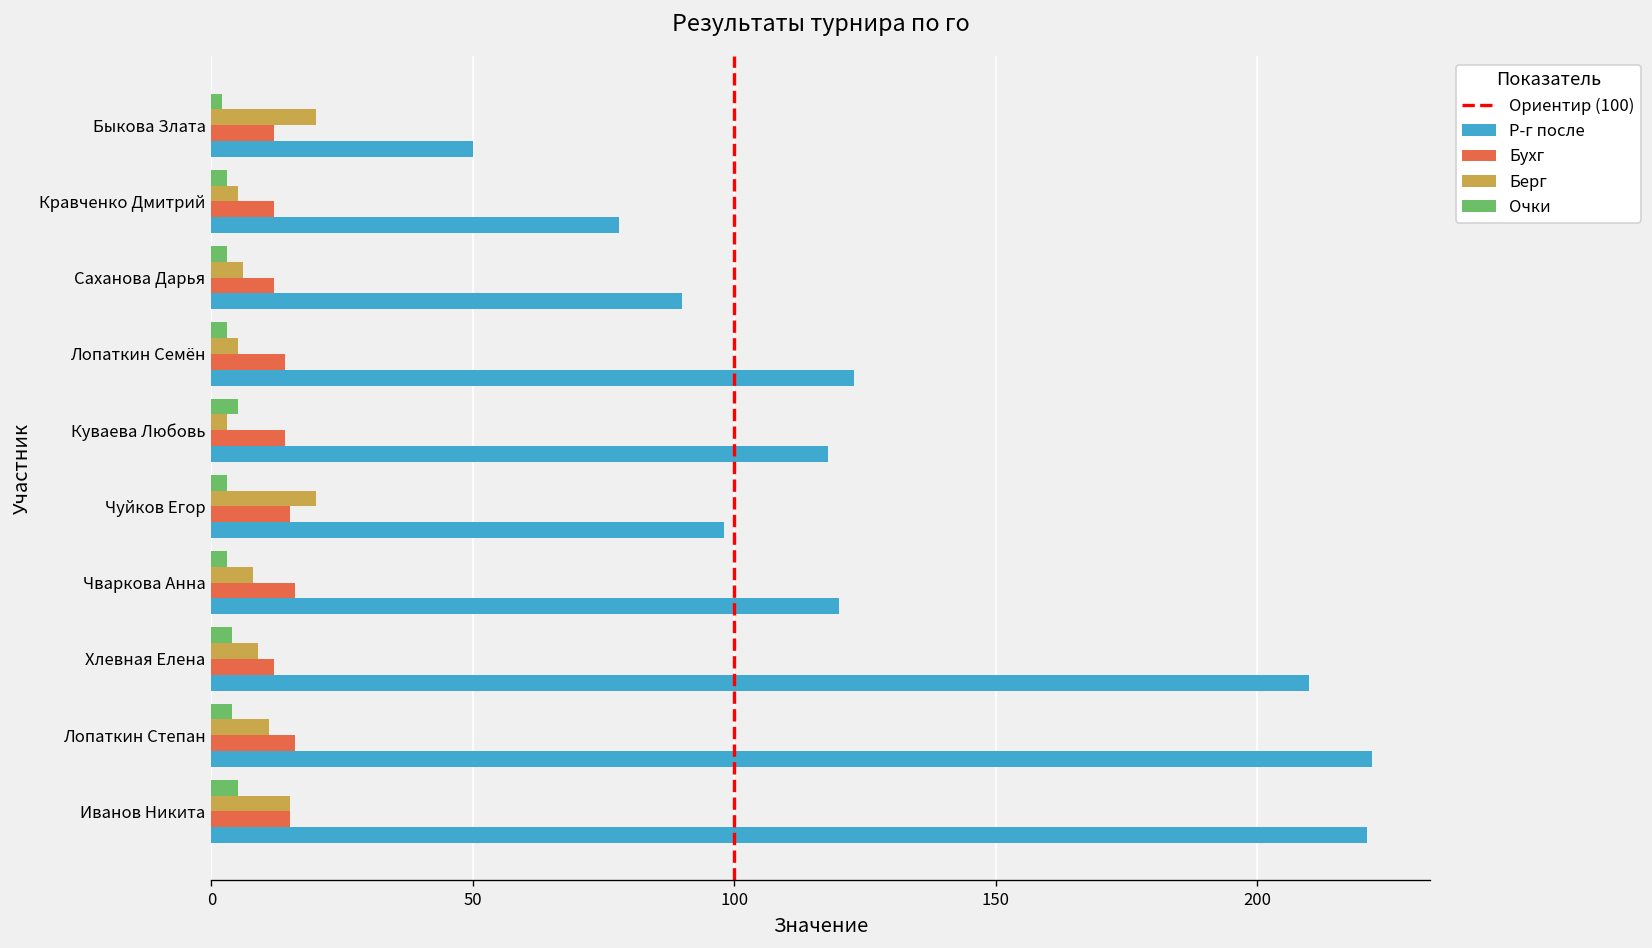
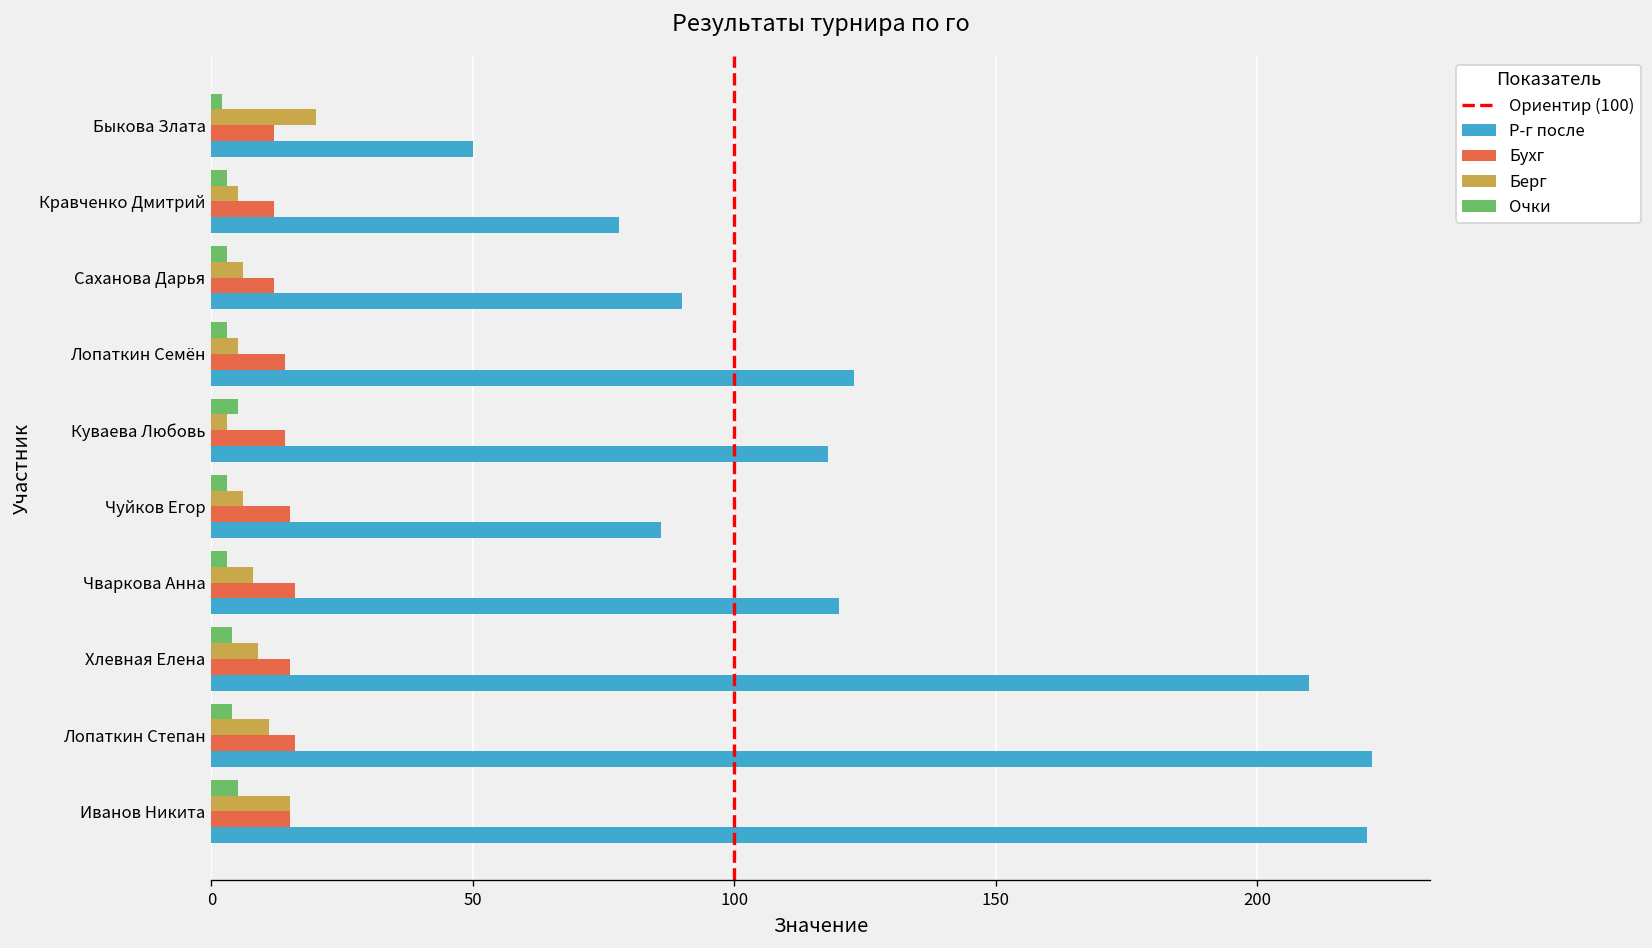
  {
    "Р-г после": {
      "Быкова Злата": 50,
      "Кравченко Дмитрий": 78,
      "Саханова Дарья": 90,
      "Лопаткин Семён": 123,
      "Куваева Любовь": 118,
-     "Чуйков Егор": 98,
+     "Чуйков Егор": 86,
      "Чваркова Анна": 120,
      "Хлевная Елена": 210,
      "Лопаткин Степан": 222,
      "Иванов Никита": 221
    },
    "Бухг": {
      "Быкова Злата": 12,
      "Кравченко Дмитрий": 12,
      "Саханова Дарья": 12,
      "Лопаткин Семён": 14,
      "Куваева Любовь": 14,
      "Чуйков Егор": 15,
      "Чваркова Анна": 16,
-     "Хлевная Елена": 12,
+     "Хлевная Елена": 15,
      "Лопаткин Степан": 16,
      "Иванов Никита": 15
    },
    "Берг": {
      "Быкова Злата": 20,
      "Кравченко Дмитрий": 5,
      "Саханова Дарья": 6,
      "Лопаткин Семён": 5,
      "Куваева Любовь": 3,
-     "Чуйков Егор": 20,
+     "Чуйков Егор": 6,
      "Чваркова Анна": 8,
      "Хлевная Елена": 9,
      "Лопаткин Степан": 11,
      "Иванов Никита": 15
    },
    "Очки": {
      "Быкова Злата": 2,
      "Кравченко Дмитрий": 3,
      "Саханова Дарья": 3,
      "Лопаткин Семён": 3,
      "Куваева Любовь": 5,
      "Чуйков Егор": 3,
      "Чваркова Анна": 3,
      "Хлевная Елена": 4,
      "Лопаткин Степан": 4,
      "Иванов Никита": 5
    }
  }
